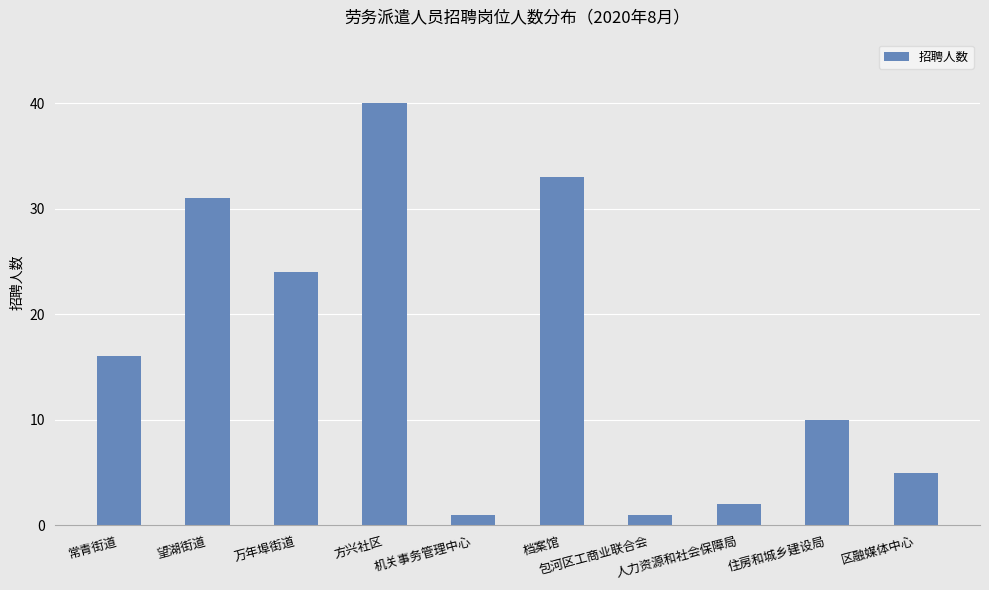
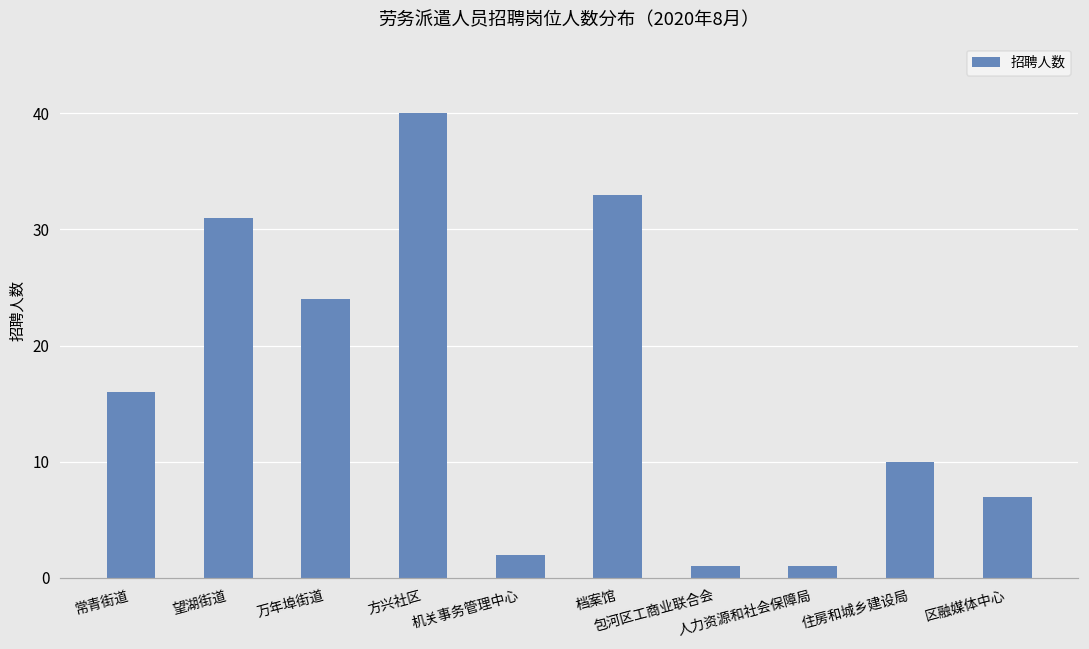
  {
    "常青街道": 16,
    "望湖街道": 31,
    "万年埠街道": 24,
    "方兴社区": 40,
-   "机关事务管理中心": 1,
+   "机关事务管理中心": 2,
    "档案馆": 33,
    "包河区工商业联合会": 1,
-   "人力资源和社会保障局": 2,
+   "人力资源和社会保障局": 1,
    "住房和城乡建设局": 10,
-   "区融媒体中心": 5
+   "区融媒体中心": 7
  }
